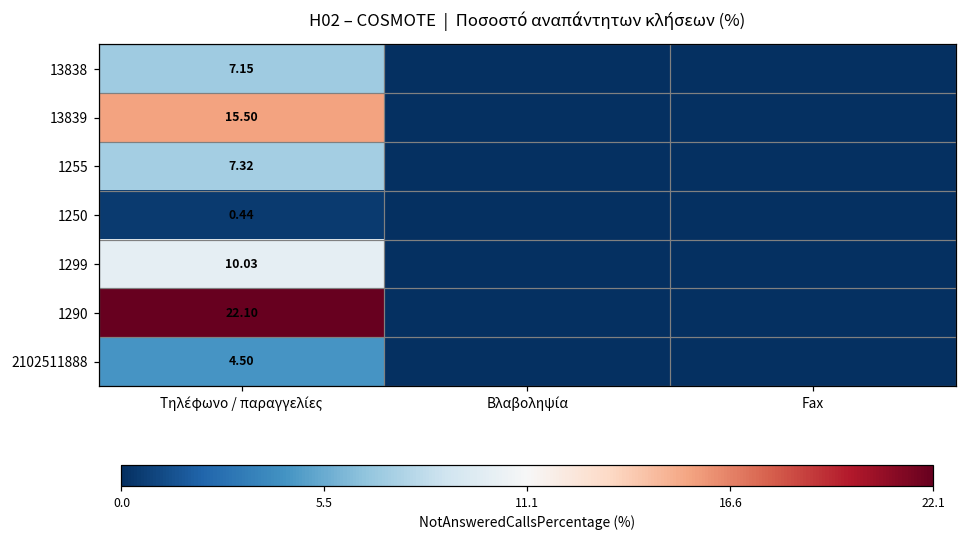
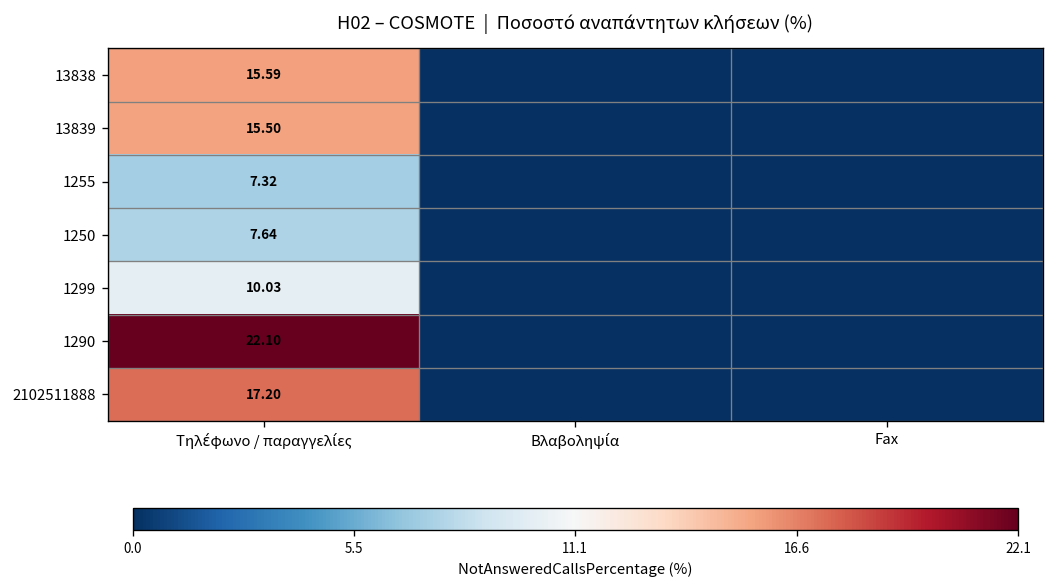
  {
    "13838": {
-     "Τηλέφωνο / παραγγελίες": 7.15
+     "Τηλέφωνο / παραγγελίες": 15.59
    },
    "13839": {
      "Τηλέφωνο / παραγγελίες": 15.50
    },
    "1255": {
      "Τηλέφωνο / παραγγελίες": 7.32
    },
    "1250": {
-     "Τηλέφωνο / παραγγελίες": 0.44
+     "Τηλέφωνο / παραγγελίες": 7.64
    },
    "1299": {
      "Τηλέφωνο / παραγγελίες": 10.03
    },
    "1290": {
      "Τηλέφωνο / παραγγελίες": 22.10
    },
    "2102511888": {
-     "Τηλέφωνο / παραγγελίες": 4.50
+     "Τηλέφωνο / παραγγελίες": 17.20
    }
  }
